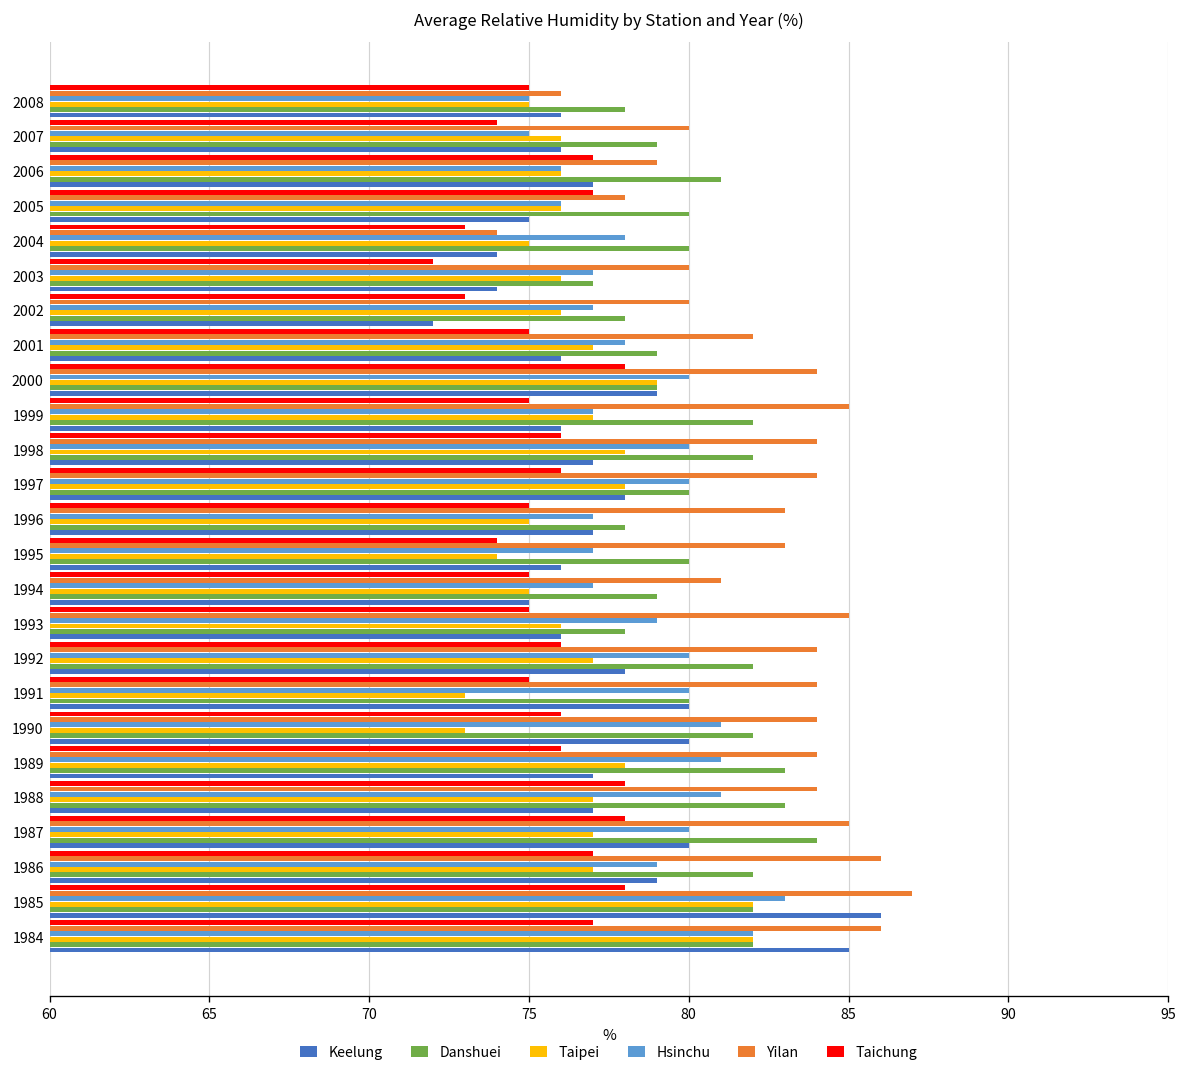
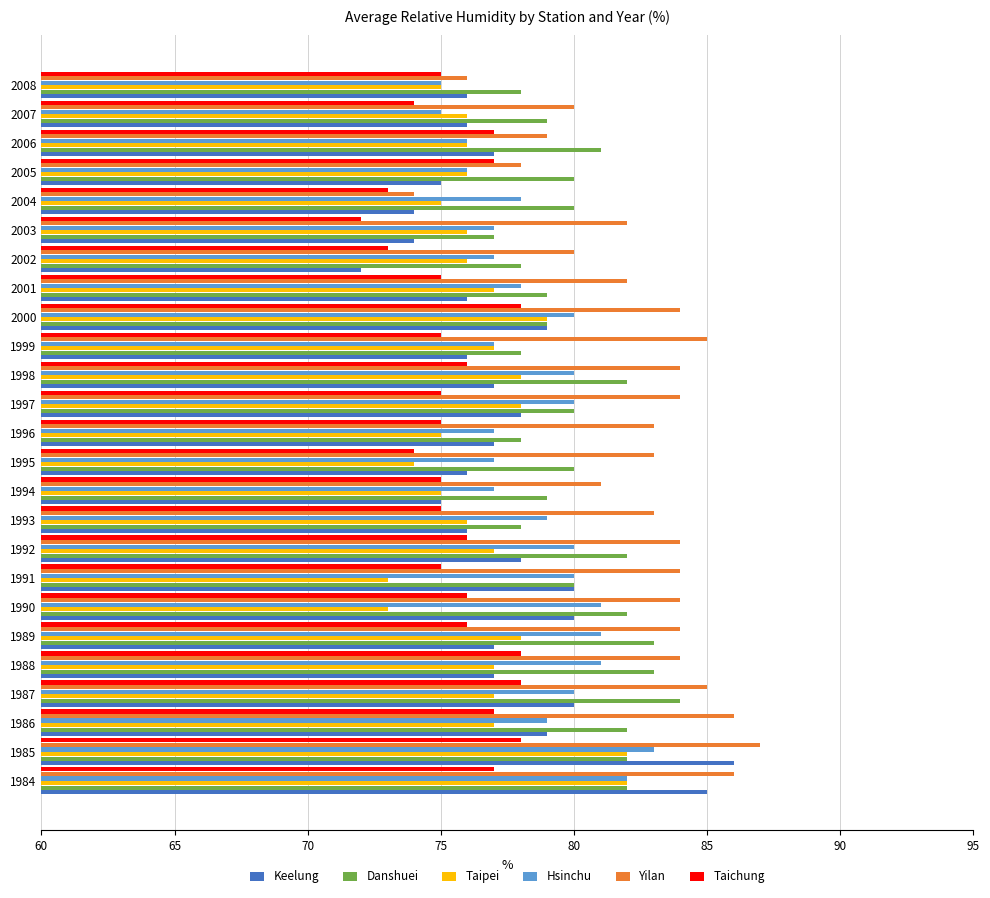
  {
    "Danshuei": {
      "2008": 78,
      "2007": 79,
      "2006": 81,
      "2005": 80,
      "2004": 80,
      "2003": 77,
      "2002": 78,
      "2001": 79,
      "2000": 79,
-     "1999": 82,
+     "1999": 78,
      "1998": 82,
      "1997": 80,
      "1996": 78,
      "1995": 80,
      "1994": 79,
      "1993": 78,
      "1992": 82,
      "1991": 80,
      "1990": 82,
      "1989": 83,
      "1988": 83,
      "1987": 84,
      "1986": 82,
      "1985": 82,
      "1984": 82
    },
    "Taipei": {
      "2008": 75,
      "2007": 76,
      "2006": 76,
      "2005": 76,
      "2004": 75,
      "2003": 76,
      "2002": 76,
      "2001": 77,
      "2000": 79,
      "1999": 77,
      "1998": 78,
      "1997": 78,
      "1996": 75,
      "1995": 74,
      "1994": 75,
      "1993": 76,
      "1992": 77,
      "1991": 73,
      "1990": 73,
      "1989": 78,
      "1988": 77,
      "1987": 77,
      "1986": 77,
      "1985": 82,
      "1984": 82
    },
    "Yilan": {
      "2008": 76,
      "2007": 80,
      "2006": 79,
      "2005": 78,
      "2004": 74,
-     "2003": 80,
+     "2003": 82,
      "2002": 80,
      "2001": 82,
      "2000": 84,
      "1999": 85,
      "1998": 84,
      "1997": 84,
      "1996": 83,
      "1995": 83,
      "1994": 81,
-     "1993": 85,
+     "1993": 83,
      "1992": 84,
      "1991": 84,
      "1990": 84,
      "1989": 84,
      "1988": 84,
      "1987": 85,
      "1986": 86,
      "1985": 87,
      "1984": 86
    },
    "Taichung": {
      "2008": 75,
      "2007": 74,
      "2006": 77,
      "2005": 77,
      "2004": 73,
      "2003": 72,
      "2002": 73,
      "2001": 75,
      "2000": 78,
      "1999": 75,
      "1998": 76,
-     "1997": 76,
+     "1997": 75,
      "1996": 75,
      "1995": 74,
      "1994": 75,
      "1993": 75,
      "1992": 76,
      "1991": 75,
      "1990": 76,
      "1989": 76,
      "1988": 78,
      "1987": 78,
      "1986": 77,
      "1985": 78,
      "1984": 77
    }
  }
